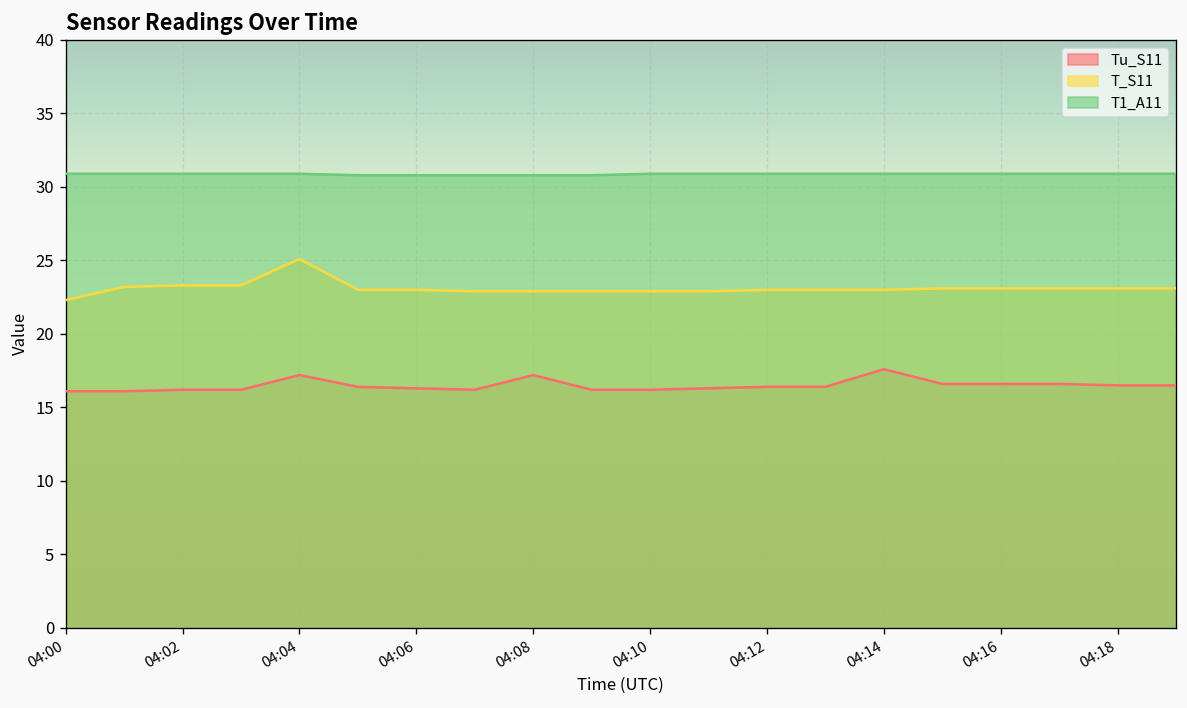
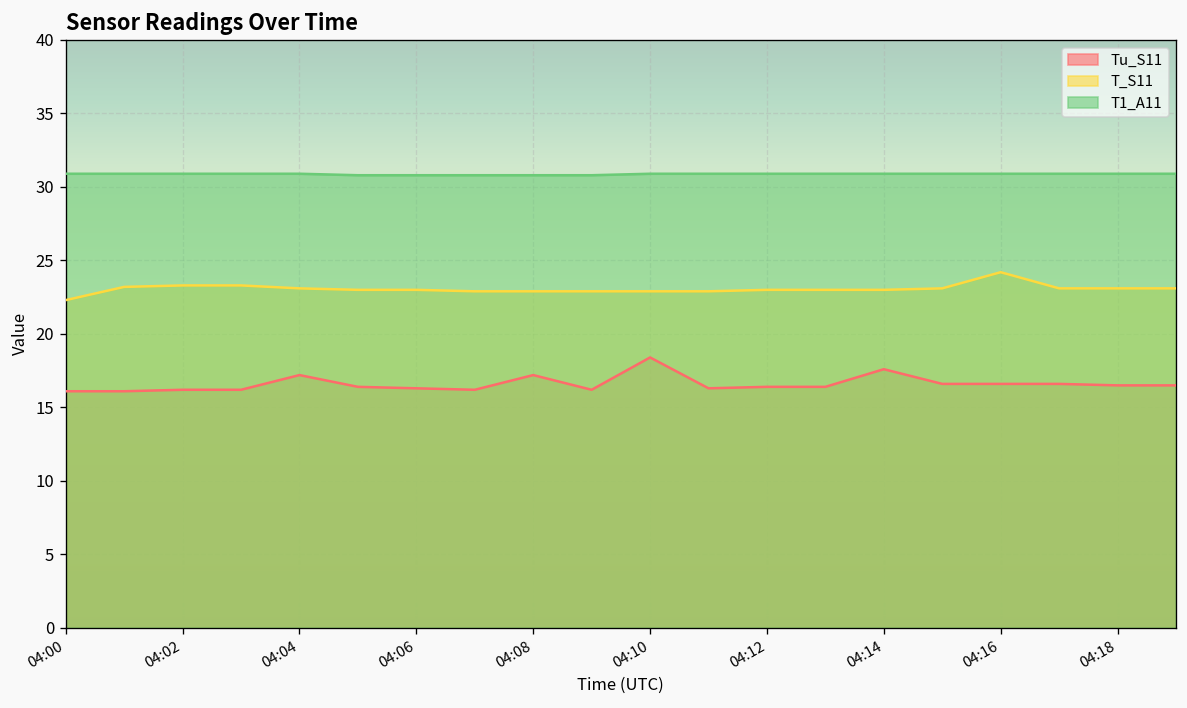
  {
    "Tu_S11": {
      "04:00": 16.1,
      "04:02": 16.2,
      "04:04": 17.2,
      "04:06": 16.3,
      "04:08": 17.2,
-     "04:10": 16.2,
+     "04:10": 18.4,
      "04:12": 16.4,
      "04:14": 17.6,
      "04:16": 16.6,
      "04:18": 16.5
    },
    "T_S11": {
      "04:00": 22.3,
      "04:02": 23.3,
-     "04:04": 25.1,
+     "04:04": 23.1,
      "04:06": 23.0,
      "04:08": 22.9,
      "04:10": 22.9,
      "04:12": 23.0,
      "04:14": 23.0,
-     "04:16": 23.1,
+     "04:16": 24.2,
      "04:18": 23.1
    },
    "T1_A11": {
      "04:00": 30.9,
      "04:02": 30.9,
      "04:04": 30.9,
      "04:06": 30.8,
      "04:08": 30.8,
      "04:10": 30.9,
      "04:12": 30.9,
      "04:14": 30.9,
      "04:16": 30.9,
      "04:18": 30.9
    }
  }
